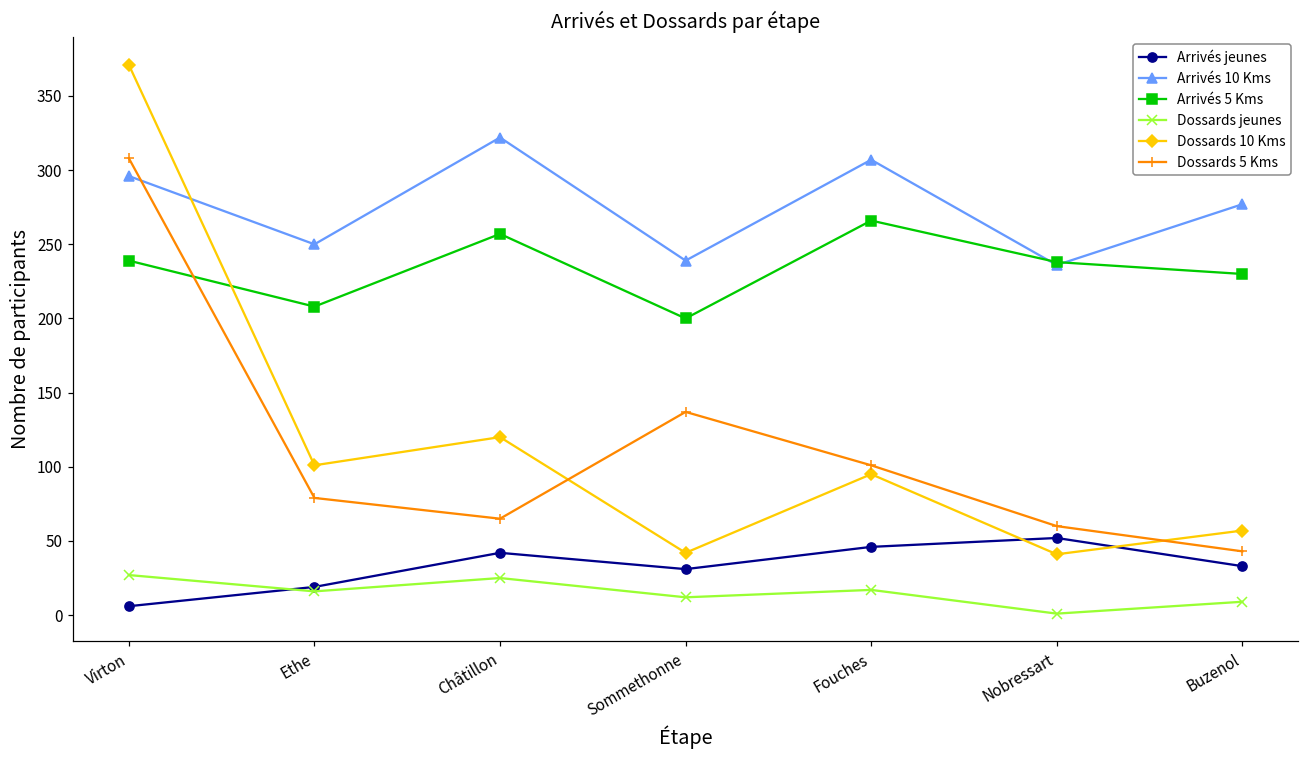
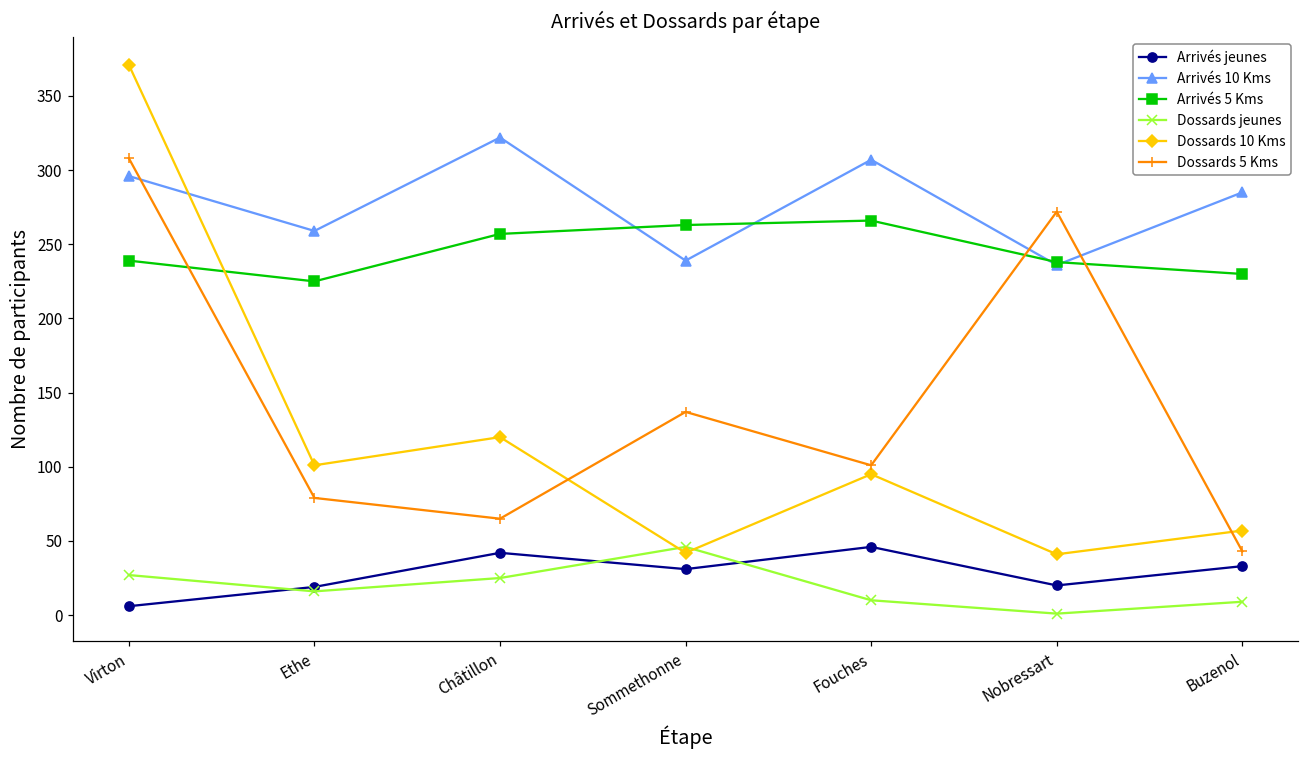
  {
    "Arrivés jeunes": {
      "Virton": 6,
      "Ethe": 19,
      "Châtillon": 42,
      "Sommethonne": 31,
      "Fouches": 46,
-     "Nobressart": 52,
+     "Nobressart": 20,
      "Buzenol": 33
    },
    "Arrivés 10 Kms": {
      "Virton": 296,
-     "Ethe": 250,
+     "Ethe": 259,
      "Châtillon": 322,
      "Sommethonne": 239,
      "Fouches": 307,
      "Nobressart": 236,
-     "Buzenol": 277
+     "Buzenol": 285
    },
    "Arrivés 5 Kms": {
      "Virton": 239,
-     "Ethe": 208,
+     "Ethe": 225,
      "Châtillon": 257,
-     "Sommethonne": 200,
+     "Sommethonne": 263,
      "Fouches": 266,
      "Nobressart": 238,
      "Buzenol": 230
    },
    "Dossards jeunes": {
      "Virton": 27,
      "Ethe": 16,
      "Châtillon": 25,
-     "Sommethonne": 12,
-     "Fouches": 17,
+     "Sommethonne": 46,
+     "Fouches": 10,
      "Nobressart": 1,
      "Buzenol": 9
    },
    "Dossards 10 Kms": {
      "Virton": 371,
      "Ethe": 101,
      "Châtillon": 120,
      "Sommethonne": 42,
      "Fouches": 95,
      "Nobressart": 41,
      "Buzenol": 57
    },
    "Dossards 5 Kms": {
      "Virton": 308,
      "Ethe": 79,
      "Châtillon": 65,
      "Sommethonne": 137,
      "Fouches": 101,
-     "Nobressart": 60,
+     "Nobressart": 272,
      "Buzenol": 43
    }
  }
